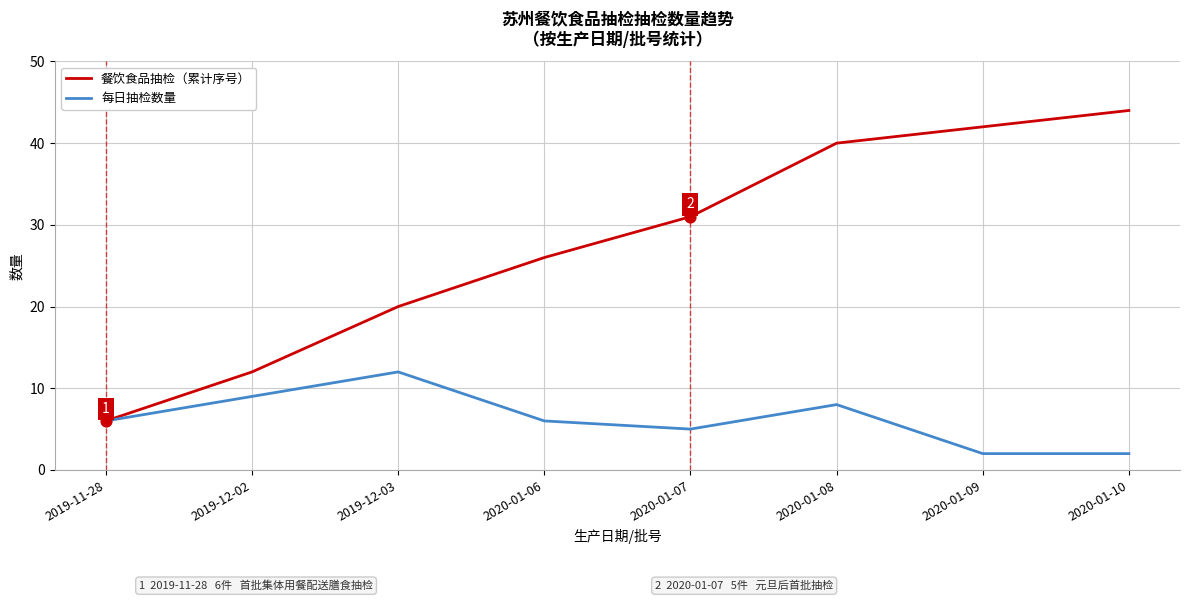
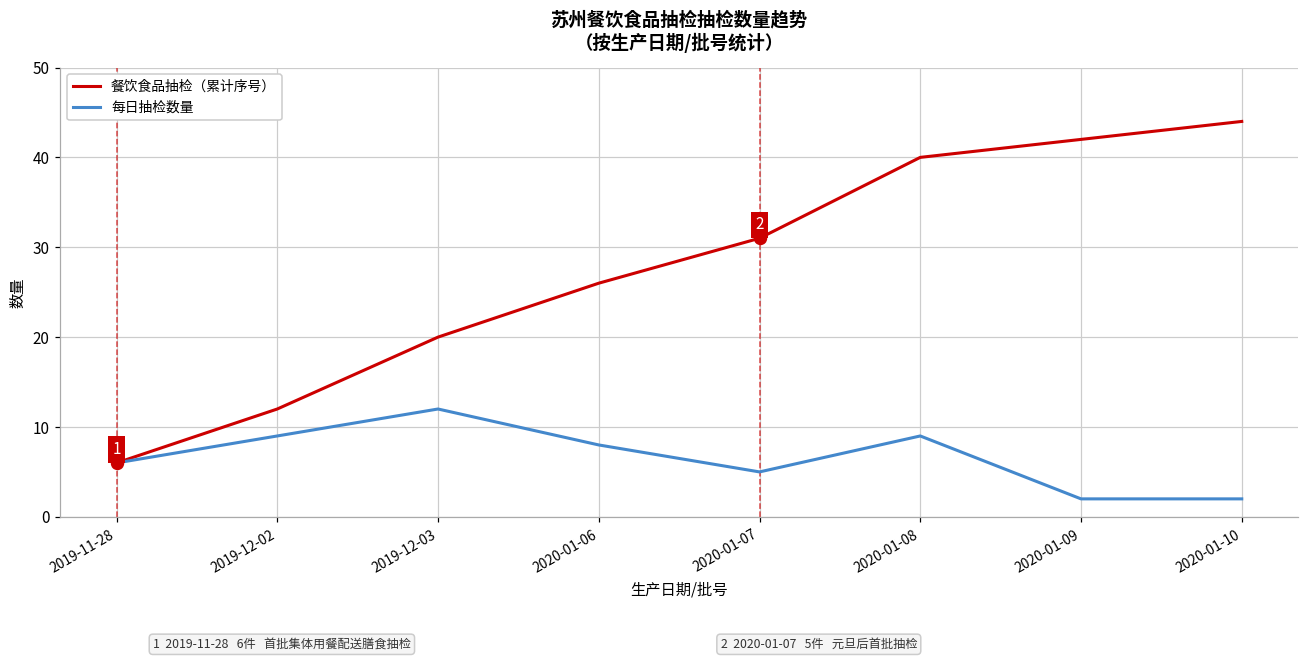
  {
    "每日抽检数量": {
      "2019-12-02": 9,
      "2019-12-03": 12,
-     "2020-01-06": 6,
+     "2020-01-06": 8,
      "2020-01-07": 5,
-     "2020-01-08": 8,
+     "2020-01-08": 9,
      "2020-01-09": 2,
      "2020-01-10": 2
    }
  }
